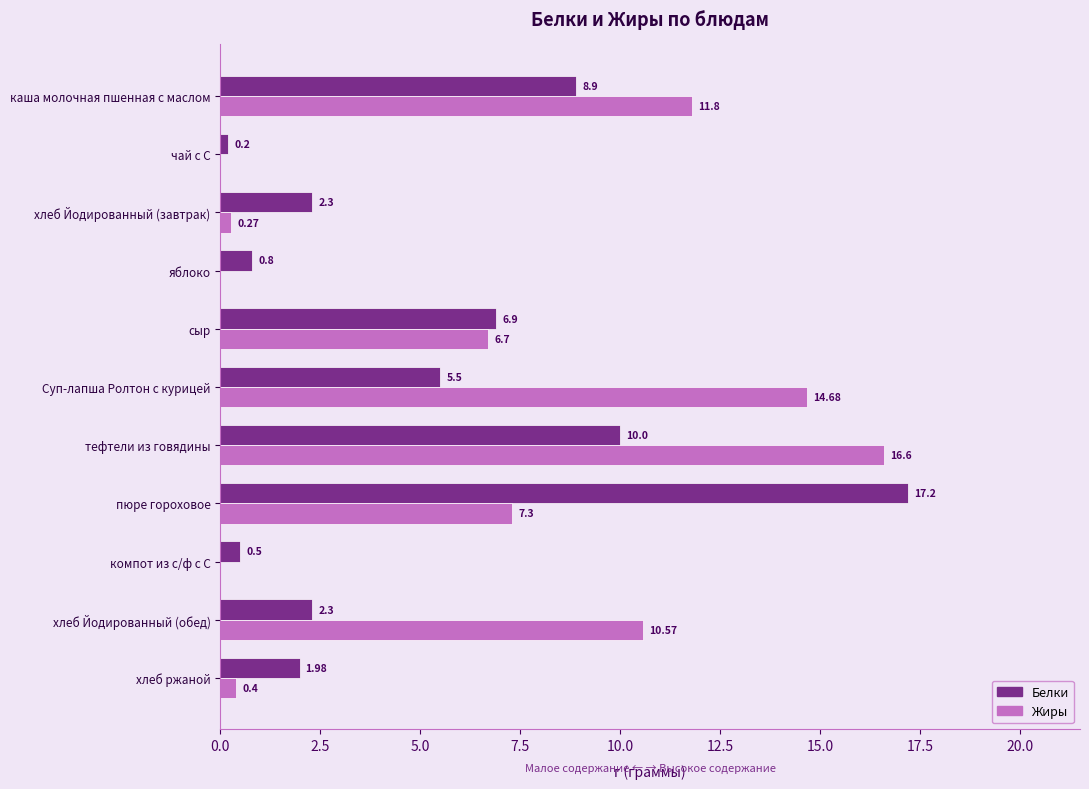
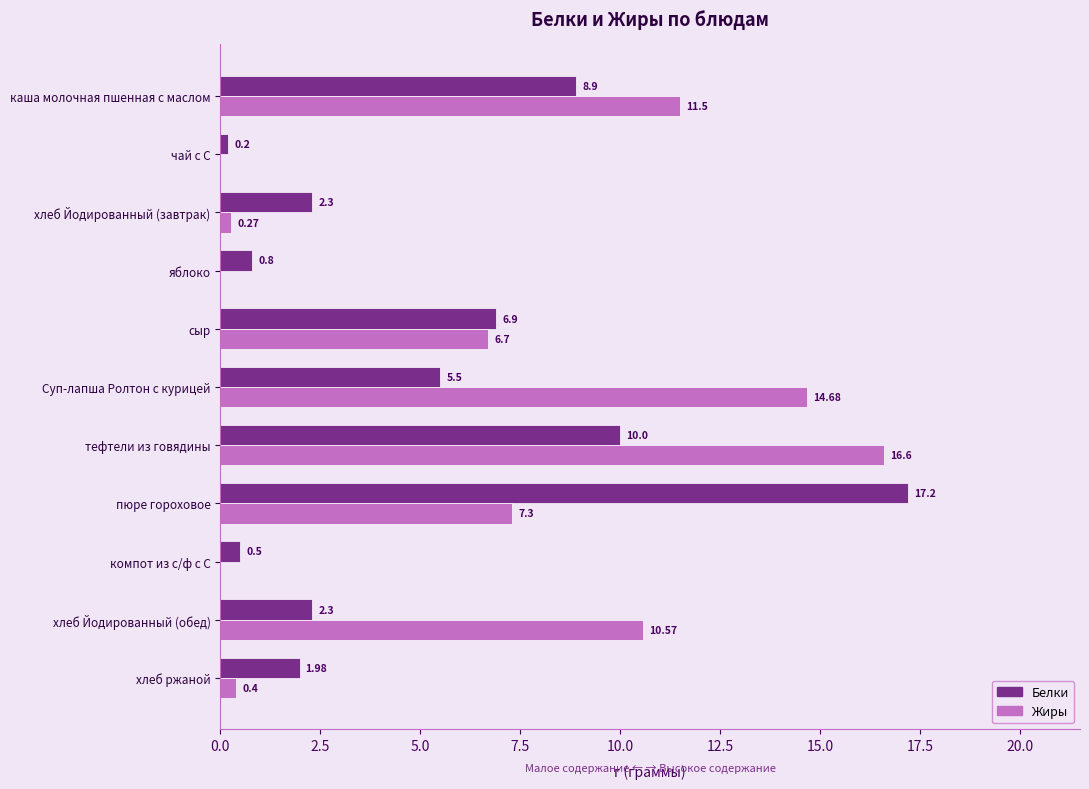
  {
    "Белки": {
      "каша молочная пшенная с маслом": 8.9,
      "чай с С": 0.2,
      "хлеб Йодированный (завтрак)": 2.3,
      "яблоко": 0.8,
      "сыр": 6.9,
      "Суп-лапша Ролтон с курицей": 5.5,
      "тефтели из говядины": 10.0,
      "пюре гороховое": 17.2,
      "компот из с/ф с С": 0.5,
      "хлеб Йодированный (обед)": 2.3,
      "хлеб ржаной": 1.98
    },
    "Жиры": {
-     "каша молочная пшенная с маслом": 11.8,
+     "каша молочная пшенная с маслом": 11.5,
      "хлеб Йодированный (завтрак)": 0.27,
      "сыр": 6.7,
      "Суп-лапша Ролтон с курицей": 14.68,
      "тефтели из говядины": 16.6,
      "пюре гороховое": 7.3,
      "хлеб Йодированный (обед)": 10.57,
      "хлеб ржаной": 0.4
    }
  }
